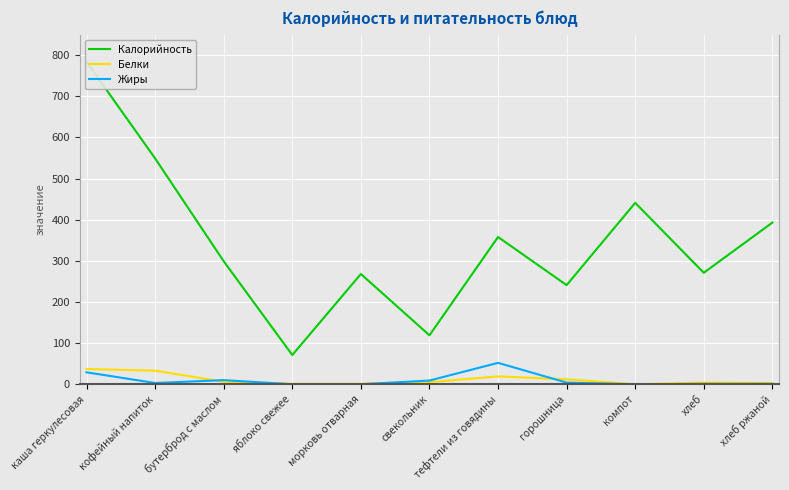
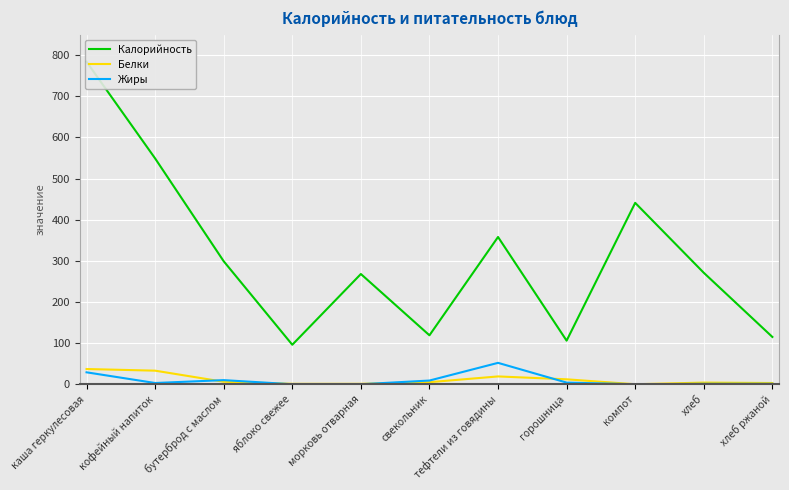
  {
    "Калорийность": {
      "кофейный напиток": 550,
      "бутерброд с маслом": 300,
-     "яблоко свежее": 70,
+     "яблоко свежее": 100,
      "морковь отварная": 270,
      "свекольник": 120,
      "тефтели из говядины": 360,
-     "горошница": 240,
+     "горошница": 110,
      "компот": 440,
      "хлеб": 270,
-     "хлеб ржаной": 390
+     "хлеб ржаной": 120
    },
    "Белки": {
      "каша геркулесовая": 40,
      "кофейный напиток": 30,
      "тефтели из говядины": 20,
      "горошница": 10
    },
    "Жиры": {
      "каша геркулесовая": 30,
      "кофейный напиток": 0,
      "тефтели из говядины": 50,
      "горошница": 0
    }
  }
